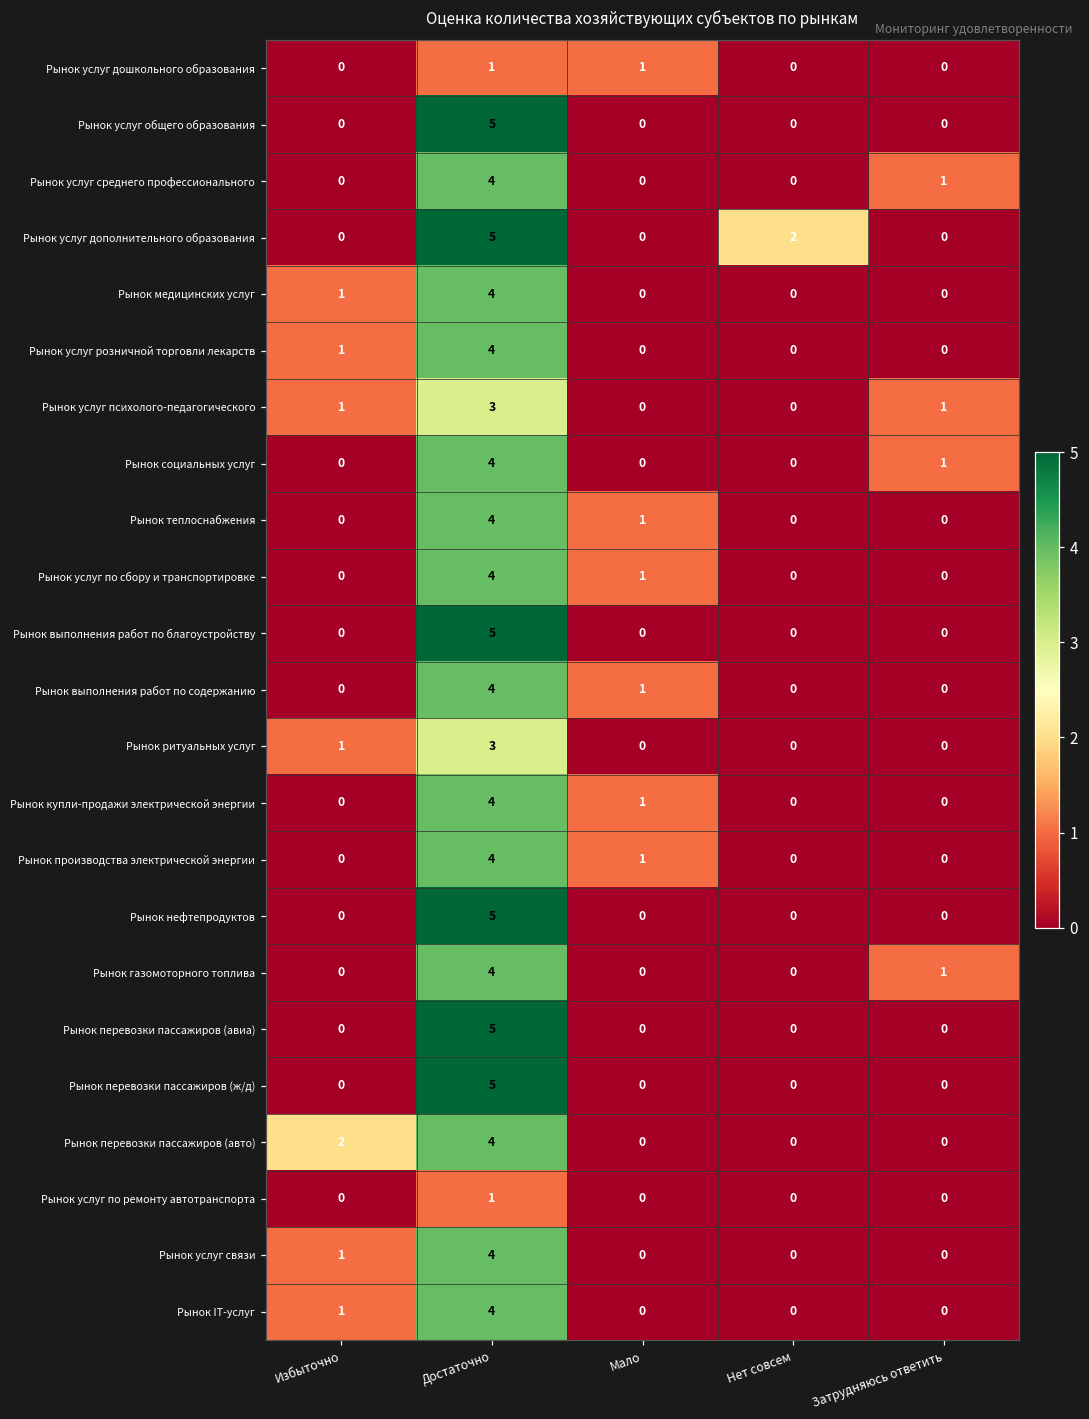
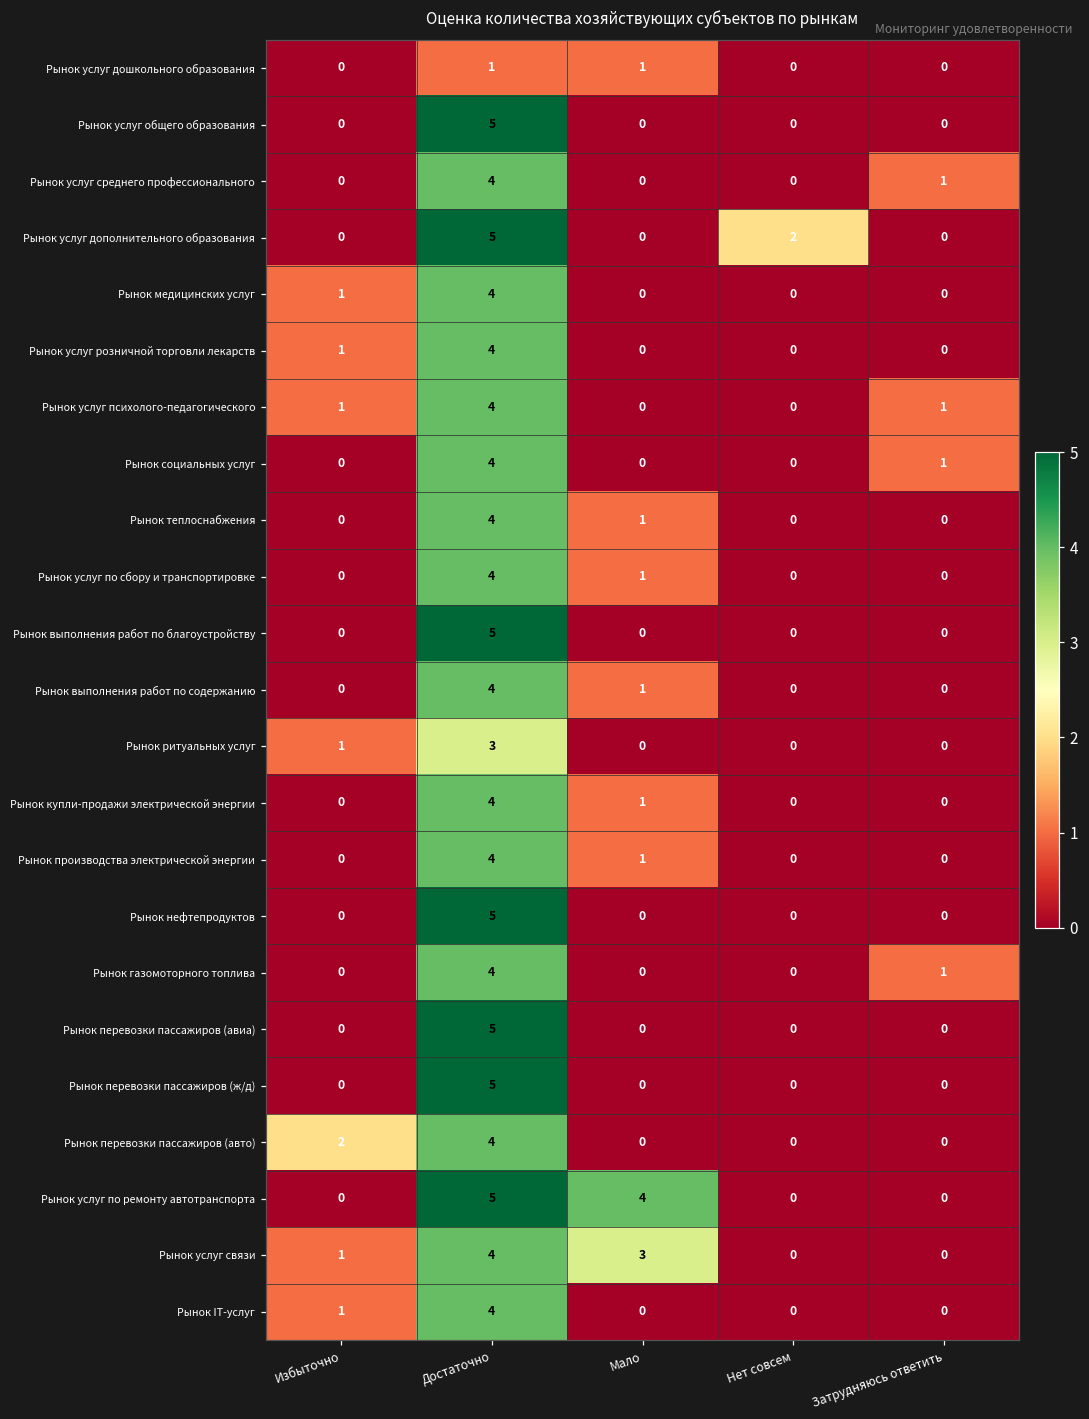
  {
    "Рынок услуг дошкольного образования": {
      "Избыточно": 0,
      "Достаточно": 1,
      "Мало": 1,
      "Нет совсем": 0,
      "Затрудняюсь ответить": 0
    },
    "Рынок услуг общего образования": {
      "Избыточно": 0,
      "Достаточно": 5,
      "Мало": 0,
      "Нет совсем": 0,
      "Затрудняюсь ответить": 0
    },
    "Рынок услуг среднего профессионального": {
      "Избыточно": 0,
      "Достаточно": 4,
      "Мало": 0,
      "Нет совсем": 0,
      "Затрудняюсь ответить": 1
    },
    "Рынок услуг дополнительного образования": {
      "Избыточно": 0,
      "Достаточно": 5,
      "Мало": 0,
      "Нет совсем": 2,
      "Затрудняюсь ответить": 0
    },
    "Рынок медицинских услуг": {
      "Избыточно": 1,
      "Достаточно": 4,
      "Мало": 0,
      "Нет совсем": 0,
      "Затрудняюсь ответить": 0
    },
    "Рынок услуг розничной торговли лекарств": {
      "Избыточно": 1,
      "Достаточно": 4,
      "Мало": 0,
      "Нет совсем": 0,
      "Затрудняюсь ответить": 0
    },
    "Рынок услуг психолого-педагогического": {
      "Избыточно": 1,
-     "Достаточно": 3,
+     "Достаточно": 4,
      "Мало": 0,
      "Нет совсем": 0,
      "Затрудняюсь ответить": 1
    },
    "Рынок социальных услуг": {
      "Избыточно": 0,
      "Достаточно": 4,
      "Мало": 0,
      "Нет совсем": 0,
      "Затрудняюсь ответить": 1
    },
    "Рынок теплоснабжения": {
      "Избыточно": 0,
      "Достаточно": 4,
      "Мало": 1,
      "Нет совсем": 0,
      "Затрудняюсь ответить": 0
    },
    "Рынок услуг по сбору и транспортировке": {
      "Избыточно": 0,
      "Достаточно": 4,
      "Мало": 1,
      "Нет совсем": 0,
      "Затрудняюсь ответить": 0
    },
    "Рынок выполнения работ по благоустройству": {
      "Избыточно": 0,
      "Достаточно": 5,
      "Мало": 0,
      "Нет совсем": 0,
      "Затрудняюсь ответить": 0
    },
    "Рынок выполнения работ по содержанию": {
      "Избыточно": 0,
      "Достаточно": 4,
      "Мало": 1,
      "Нет совсем": 0,
      "Затрудняюсь ответить": 0
    },
    "Рынок ритуальных услуг": {
      "Избыточно": 1,
      "Достаточно": 3,
      "Мало": 0,
      "Нет совсем": 0,
      "Затрудняюсь ответить": 0
    },
    "Рынок купли-продажи электрической энергии": {
      "Избыточно": 0,
      "Достаточно": 4,
      "Мало": 1,
      "Нет совсем": 0,
      "Затрудняюсь ответить": 0
    },
    "Рынок производства электрической энергии": {
      "Избыточно": 0,
      "Достаточно": 4,
      "Мало": 1,
      "Нет совсем": 0,
      "Затрудняюсь ответить": 0
    },
    "Рынок нефтепродуктов": {
      "Избыточно": 0,
      "Достаточно": 5,
      "Мало": 0,
      "Нет совсем": 0,
      "Затрудняюсь ответить": 0
    },
    "Рынок газомоторного топлива": {
      "Избыточно": 0,
      "Достаточно": 4,
      "Мало": 0,
      "Нет совсем": 0,
      "Затрудняюсь ответить": 1
    },
    "Рынок перевозки пассажиров (авиа)": {
      "Избыточно": 0,
      "Достаточно": 5,
      "Мало": 0,
      "Нет совсем": 0,
      "Затрудняюсь ответить": 0
    },
    "Рынок перевозки пассажиров (ж/д)": {
      "Избыточно": 0,
      "Достаточно": 5,
      "Мало": 0,
      "Нет совсем": 0,
      "Затрудняюсь ответить": 0
    },
    "Рынок перевозки пассажиров (авто)": {
      "Избыточно": 2,
      "Достаточно": 4,
      "Мало": 0,
      "Нет совсем": 0,
      "Затрудняюсь ответить": 0
    },
    "Рынок услуг по ремонту автотранспорта": {
      "Избыточно": 0,
-     "Достаточно": 1,
-     "Мало": 0,
+     "Достаточно": 5,
+     "Мало": 4,
      "Нет совсем": 0,
      "Затрудняюсь ответить": 0
    },
    "Рынок услуг связи": {
      "Избыточно": 1,
      "Достаточно": 4,
-     "Мало": 0,
+     "Мало": 3,
      "Нет совсем": 0,
      "Затрудняюсь ответить": 0
    },
    "Рынок IT-услуг": {
      "Избыточно": 1,
      "Достаточно": 4,
      "Мало": 0,
      "Нет совсем": 0,
      "Затрудняюсь ответить": 0
    }
  }
